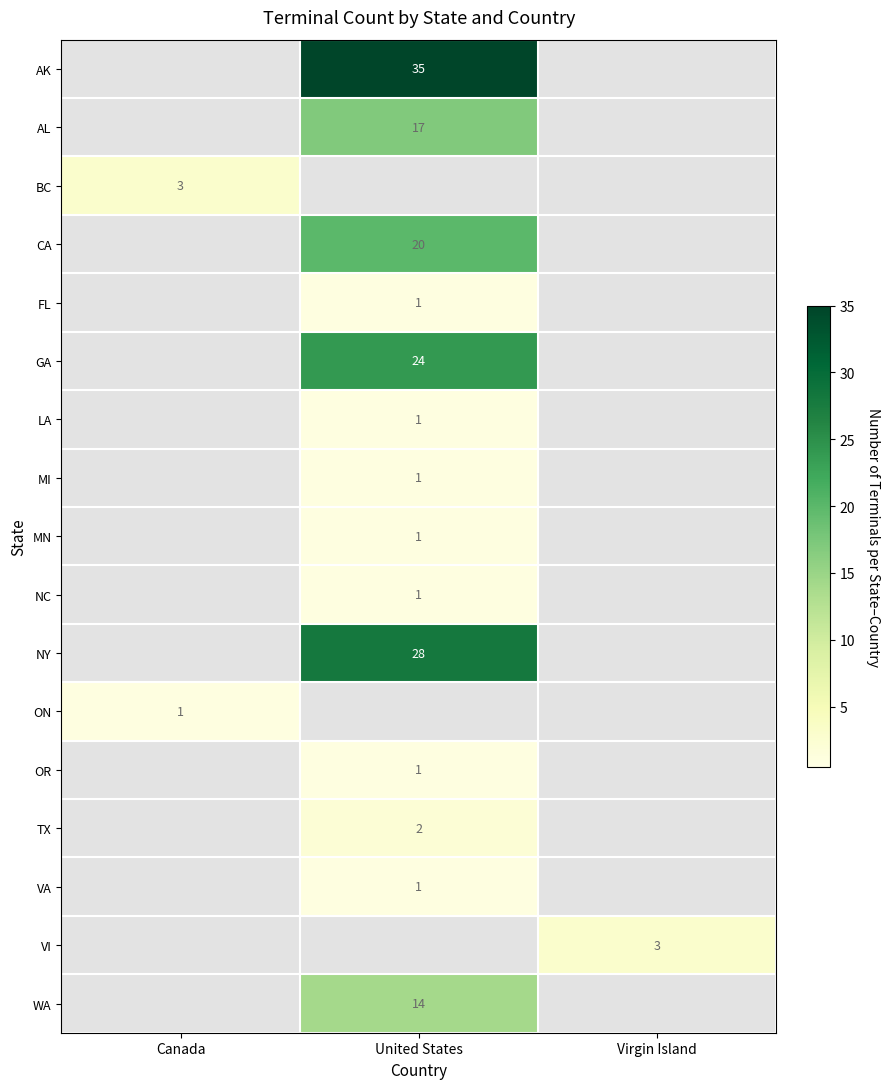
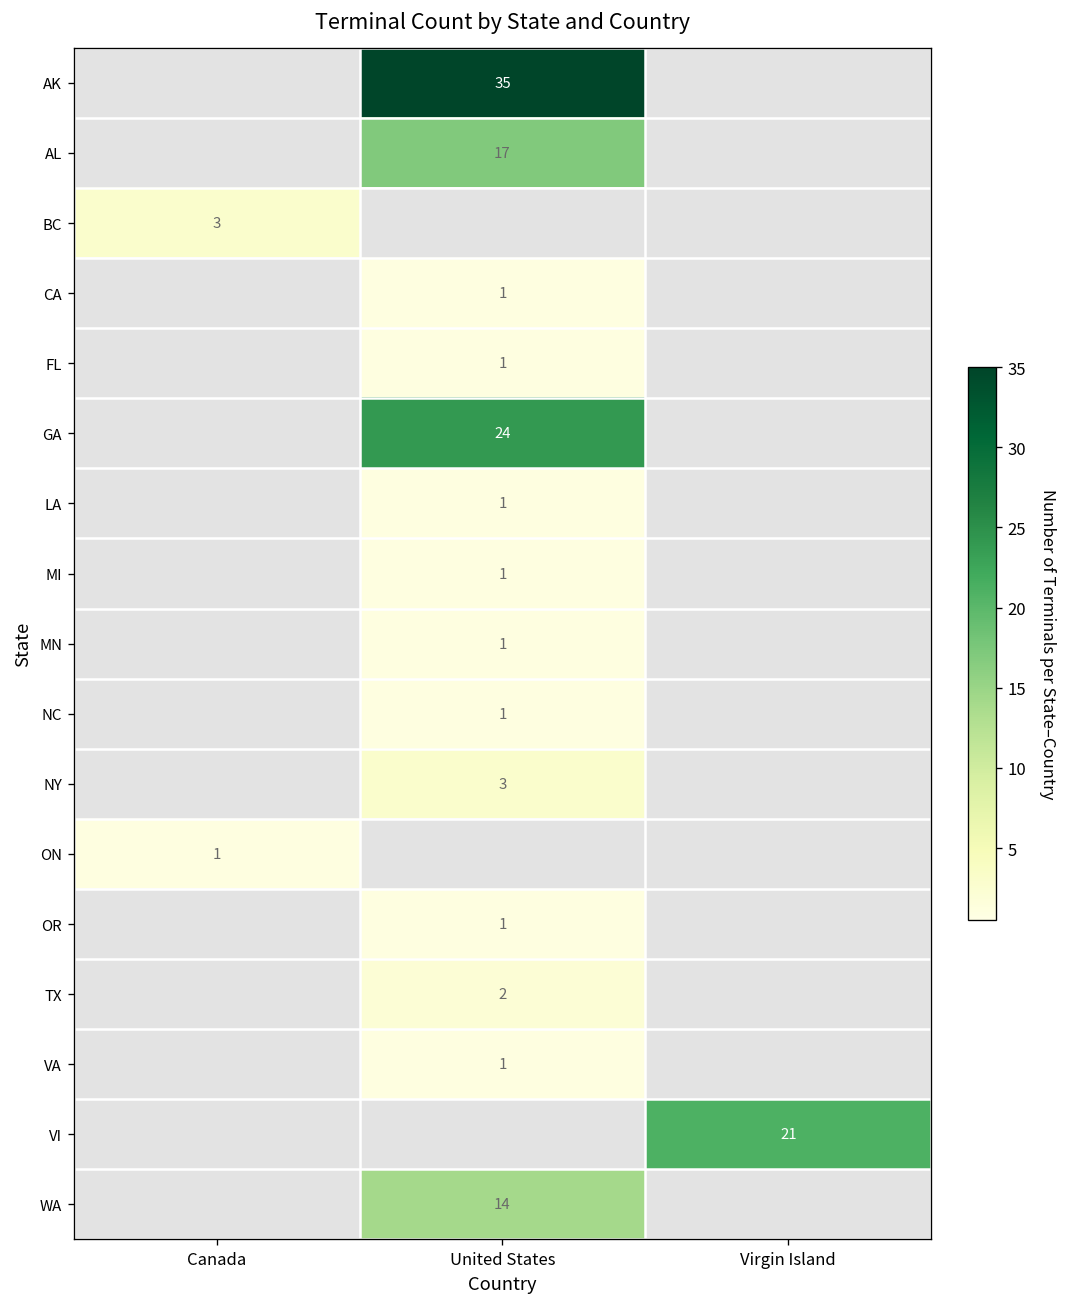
  {
    "AK": {
      "United States": 35
    },
    "AL": {
      "United States": 17
    },
    "BC": {
      "Canada": 3
    },
    "CA": {
-     "United States": 20
+     "United States": 1
    },
    "FL": {
      "United States": 1
    },
    "GA": {
      "United States": 24
    },
    "LA": {
      "United States": 1
    },
    "MI": {
      "United States": 1
    },
    "MN": {
      "United States": 1
    },
    "NC": {
      "United States": 1
    },
    "NY": {
-     "United States": 28
+     "United States": 3
    },
    "ON": {
      "Canada": 1
    },
    "OR": {
      "United States": 1
    },
    "TX": {
      "United States": 2
    },
    "VA": {
      "United States": 1
    },
    "VI": {
-     "Virgin Island": 3
+     "Virgin Island": 21
    },
    "WA": {
      "United States": 14
    }
  }
